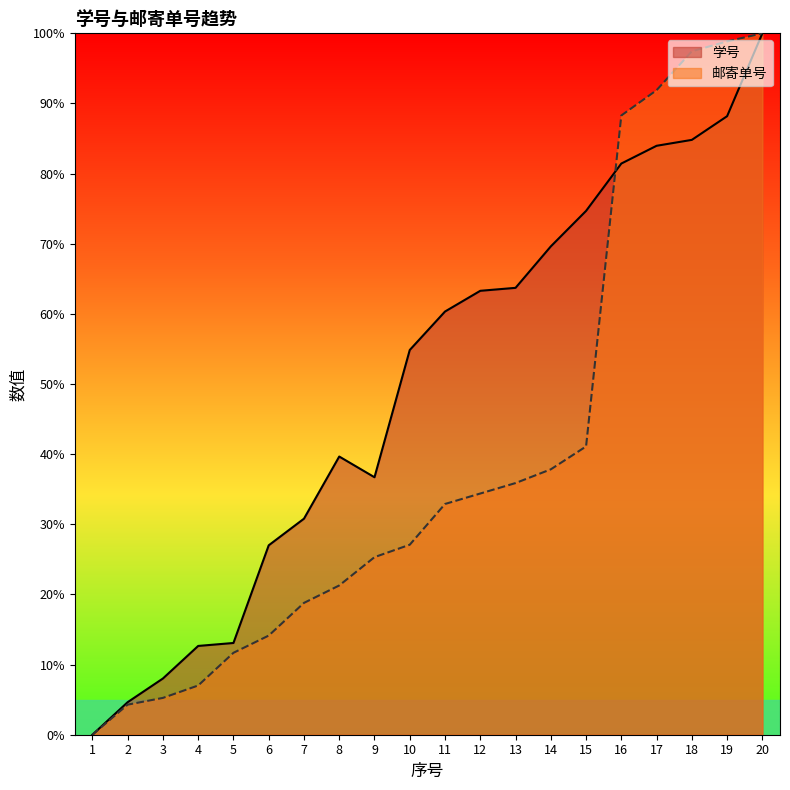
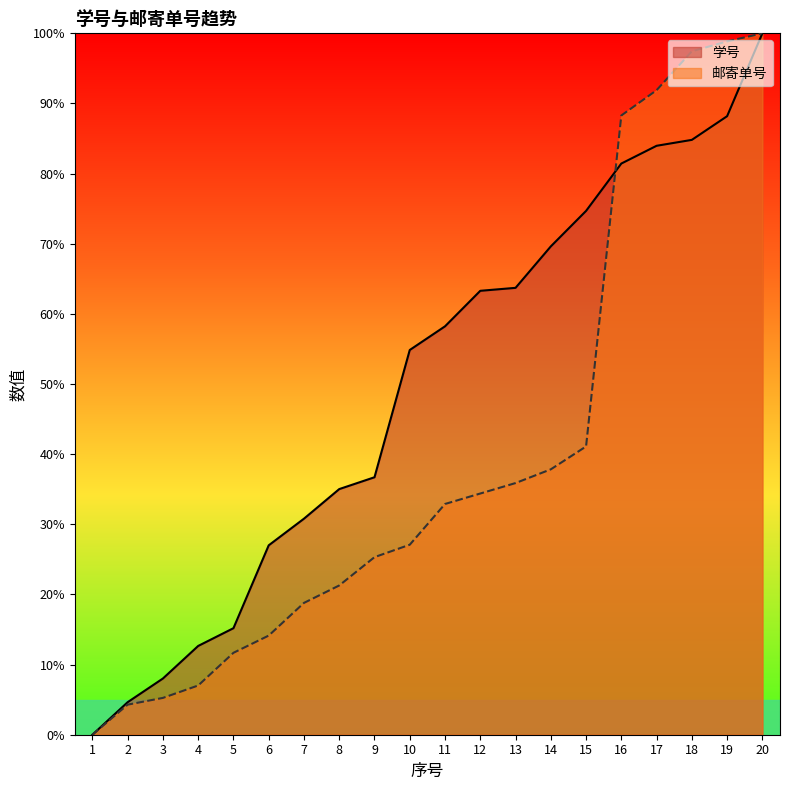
  {
    "学号": {
      "3": "8%",
      "4": "13%",
-     "5": "13%",
+     "5": "15%",
      "6": "27%",
      "7": "31%",
-     "8": "40%",
+     "8": "35%",
      "9": "37%",
      "10": "55%",
-     "11": "60%",
+     "11": "58%",
      "12": "63%",
      "13": "64%",
      "14": "70%",
      "15": "75%",
      "16": "81%",
      "17": "84%",
      "18": "85%",
      "19": "88%"
    },
    "邮寄单号": {
      "3": "5%",
      "4": "7%",
      "5": "12%",
      "6": "14%",
      "7": "19%",
      "8": "21%",
      "9": "25%",
      "10": "27%",
      "11": "33%",
      "12": "34%",
      "13": "36%",
      "14": "38%",
      "15": "41%",
      "16": "88%",
      "17": "92%"
    }
  }
